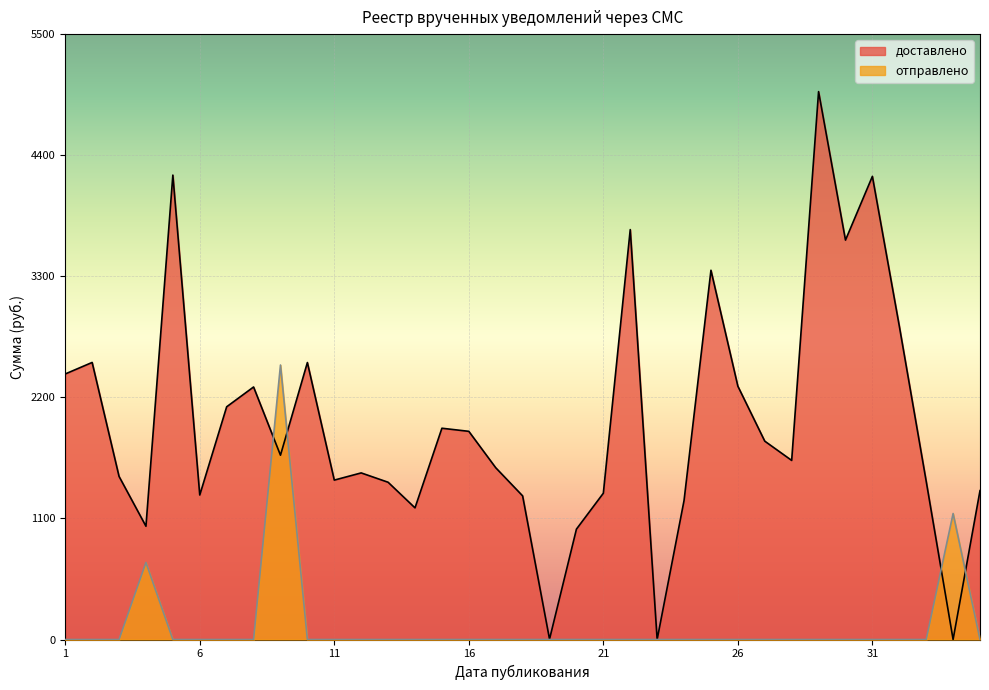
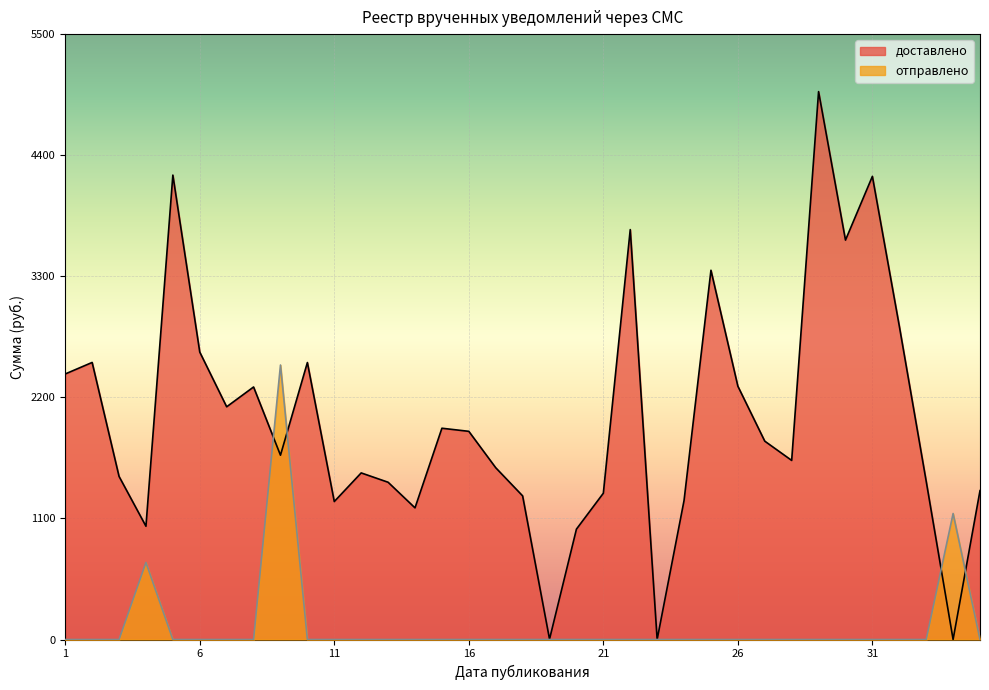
  {
    "доставлено": {
      "1": 2410,
-     "6": 1310,
-     "11": 1450,
+     "6": 2610,
+     "11": 1250,
      "16": 1890,
      "21": 1330,
      "26": 2300,
      "31": 4210
    },
    "отправлено": {
      "1": 0,
      "6": 0,
      "11": 0,
      "16": 0,
      "21": 0,
      "26": 0,
      "31": 0
    }
  }
